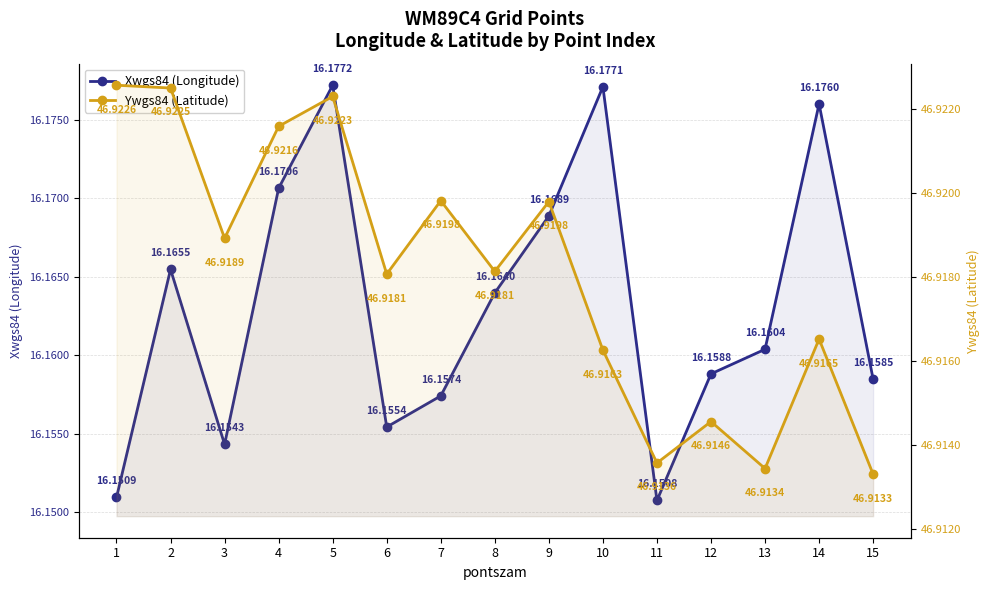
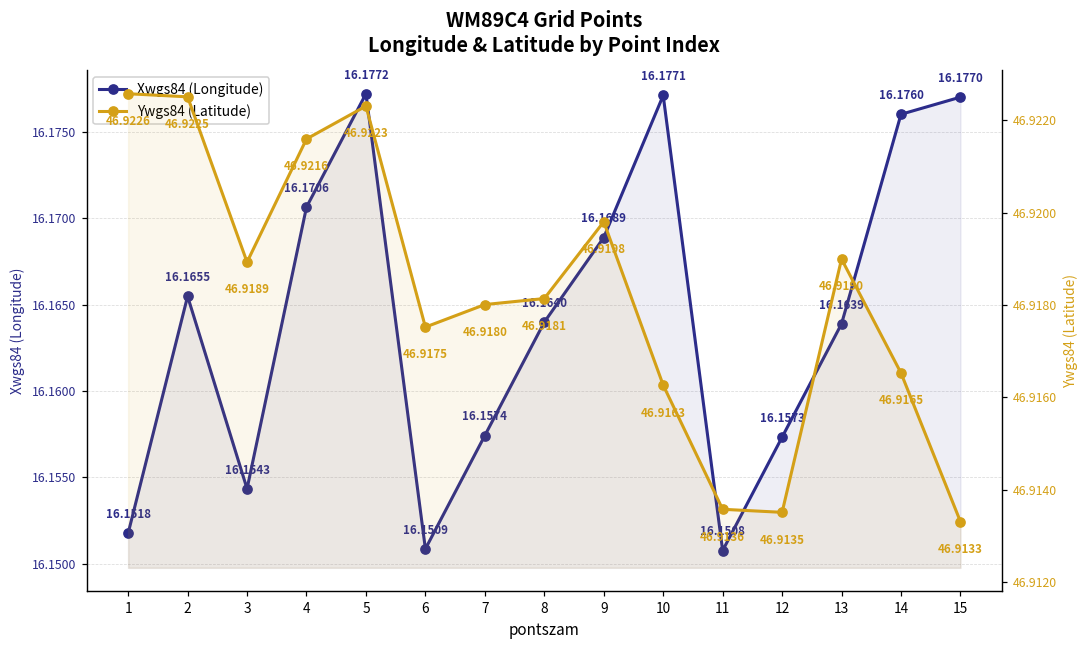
  {
    "Xwgs84 (Longitude)": {
-     "1": 16.1509,
+     "1": 16.1518,
      "2": 16.1655,
      "3": 16.1543,
      "4": 16.1706,
      "5": 16.1772,
-     "6": 16.1554,
+     "6": 16.1509,
      "7": 16.1574,
      "10": 16.1771,
-     "12": 16.1588,
-     "13": 16.1604,
+     "12": 16.1573,
+     "13": 16.1639,
      "14": 16.1760,
-     "15": 16.1585
+     "15": 16.1770
    },
    "Ywgs84 (Latitude)": {
      "3": 46.9189,
      "4": 46.9216,
      "5": 46.9223,
-     "6": 46.9181,
-     "7": 46.9198,
+     "6": 46.9175,
+     "7": 46.9180,
      "9": 46.9198,
      "10": 46.9163,
-     "12": 46.9146,
-     "13": 46.9134,
+     "12": 46.9135,
+     "13": 46.9190,
      "14": 46.9165,
      "15": 46.9133
    }
  }
